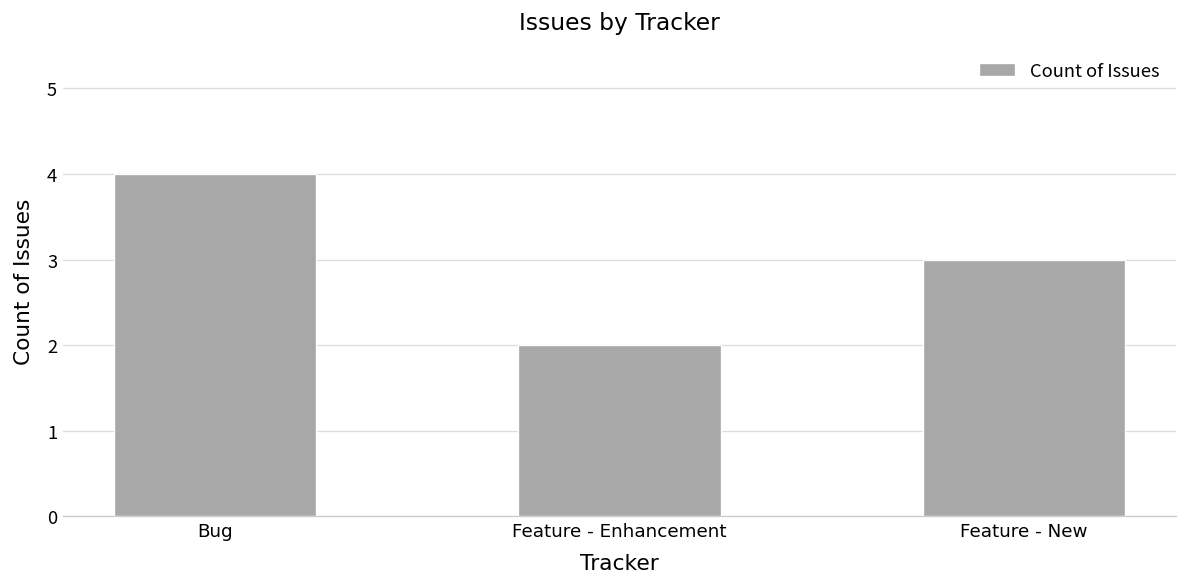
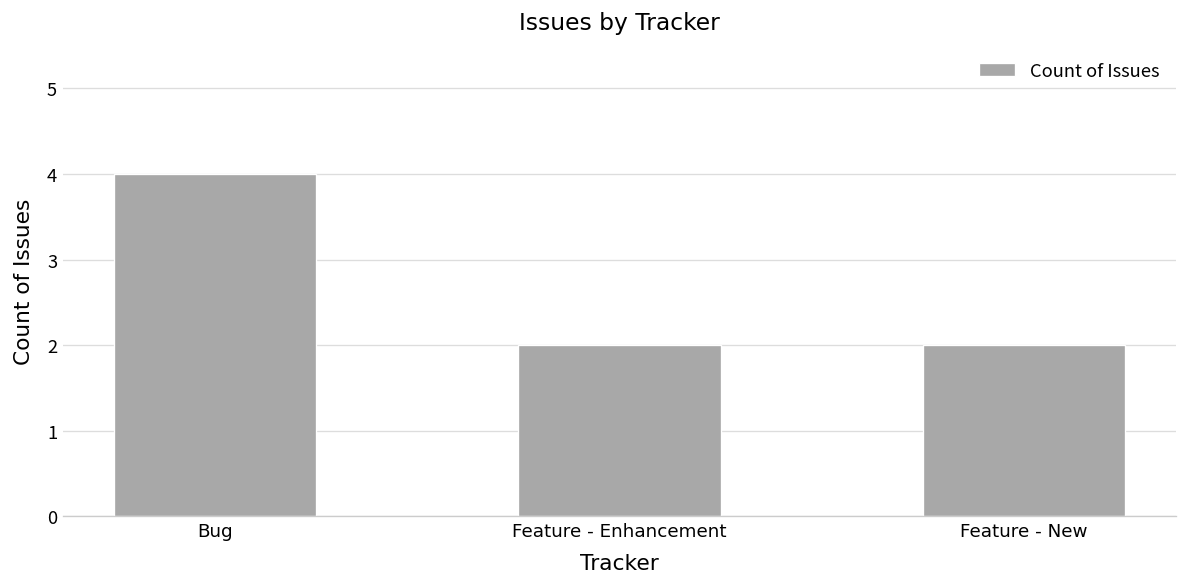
  {
    "Bug": 4,
    "Feature - Enhancement": 2,
-   "Feature - New": 3
+   "Feature - New": 2
  }
